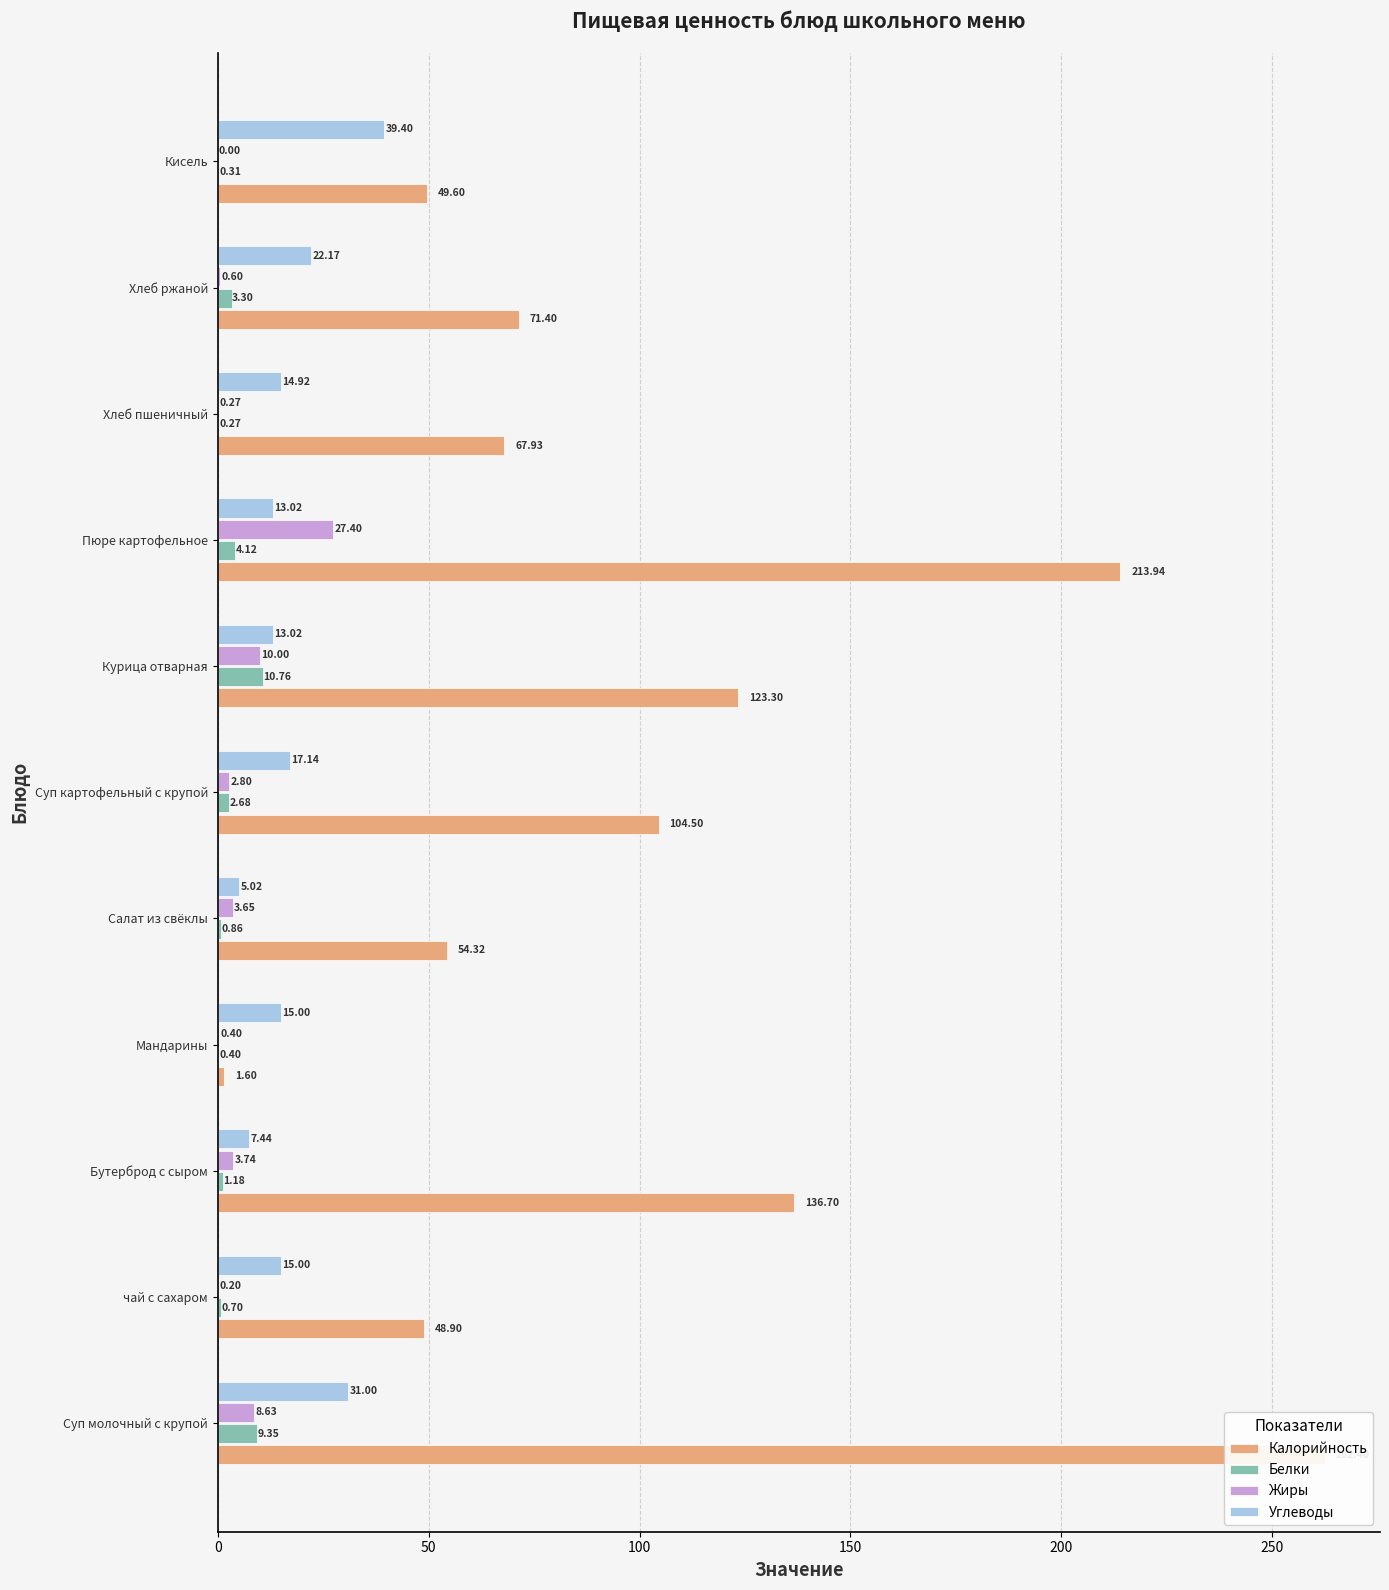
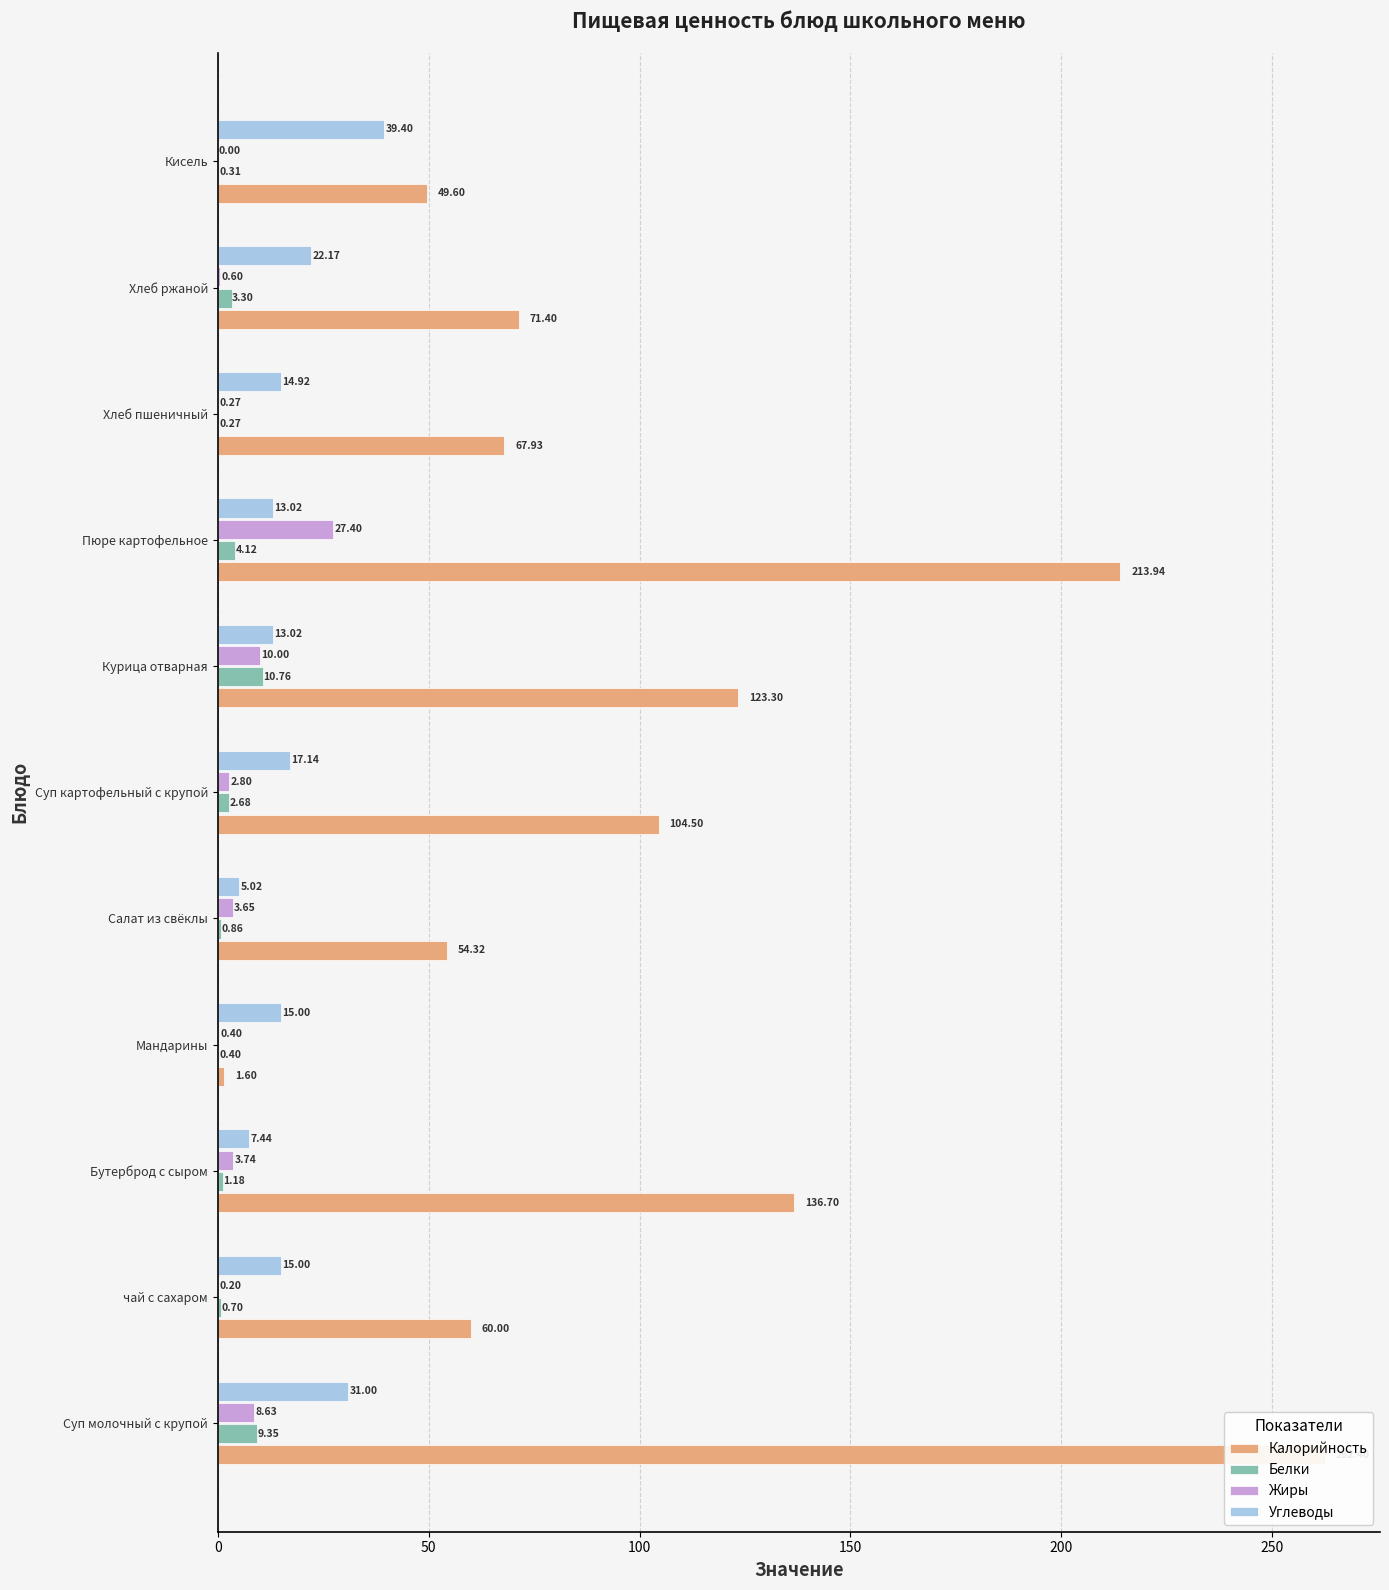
  {
    "Калорийность": {
      "Кисель": 49.60,
      "Хлеб ржаной": 71.40,
      "Хлеб пшеничный": 67.93,
      "Пюре картофельное": 213.94,
      "Курица отварная": 123.30,
      "Суп картофельный с крупой": 104.50,
      "Салат из свёклы": 54.32,
      "Мандарины": 1.60,
      "Бутерброд с сыром": 136.70,
-     "чай с сахаром": 48.90
+     "чай с сахаром": 60.00
    },
    "Белки": {
      "Кисель": 0.31,
      "Хлеб ржаной": 3.30,
      "Хлеб пшеничный": 0.27,
      "Пюре картофельное": 4.12,
      "Курица отварная": 10.76,
      "Суп картофельный с крупой": 2.68,
      "Салат из свёклы": 0.86,
      "Мандарины": 0.40,
      "Бутерброд с сыром": 1.18,
      "чай с сахаром": 0.70,
      "Суп молочный с крупой": 9.35
    }
  }
